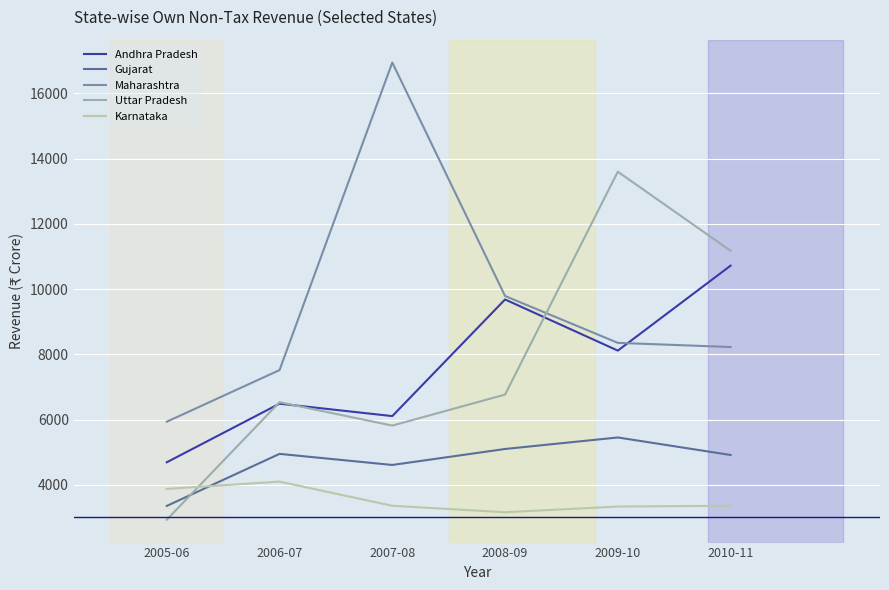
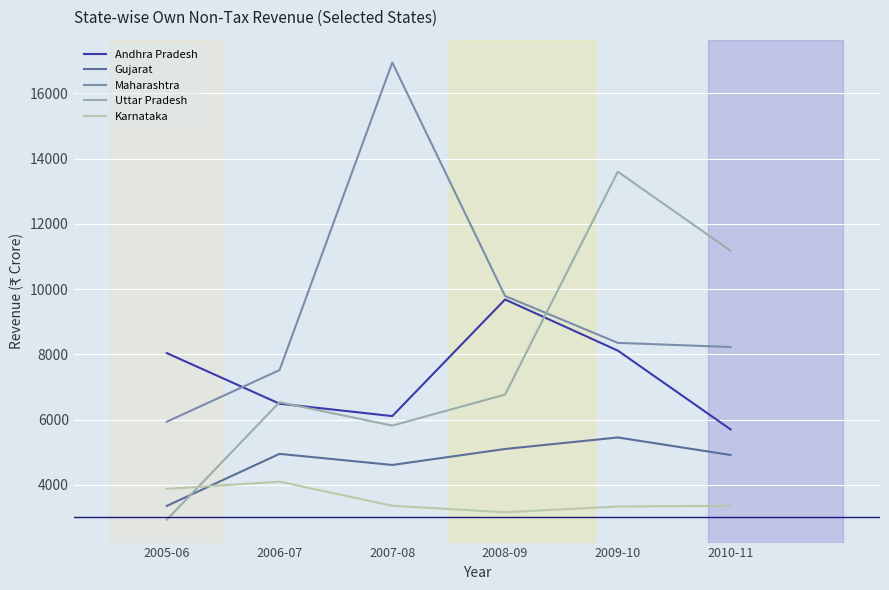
  {
    "Andhra Pradesh": {
-     "2005-06": 4700,
+     "2005-06": 8000,
      "2007-08": 6100,
      "2008-09": 9700,
      "2009-10": 8100,
-     "2010-11": 10700
+     "2010-11": 5700
    }
  }
